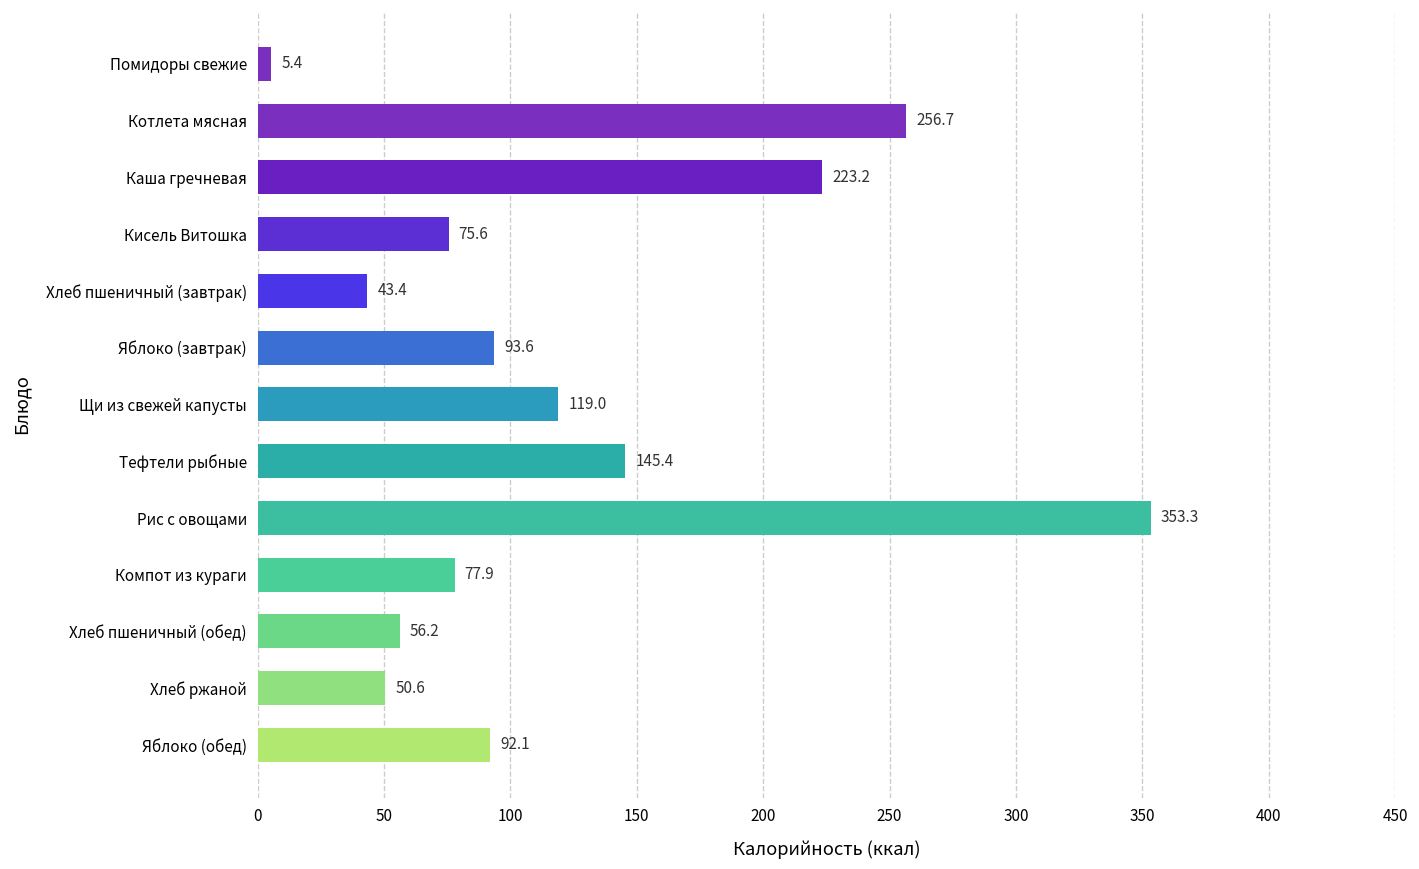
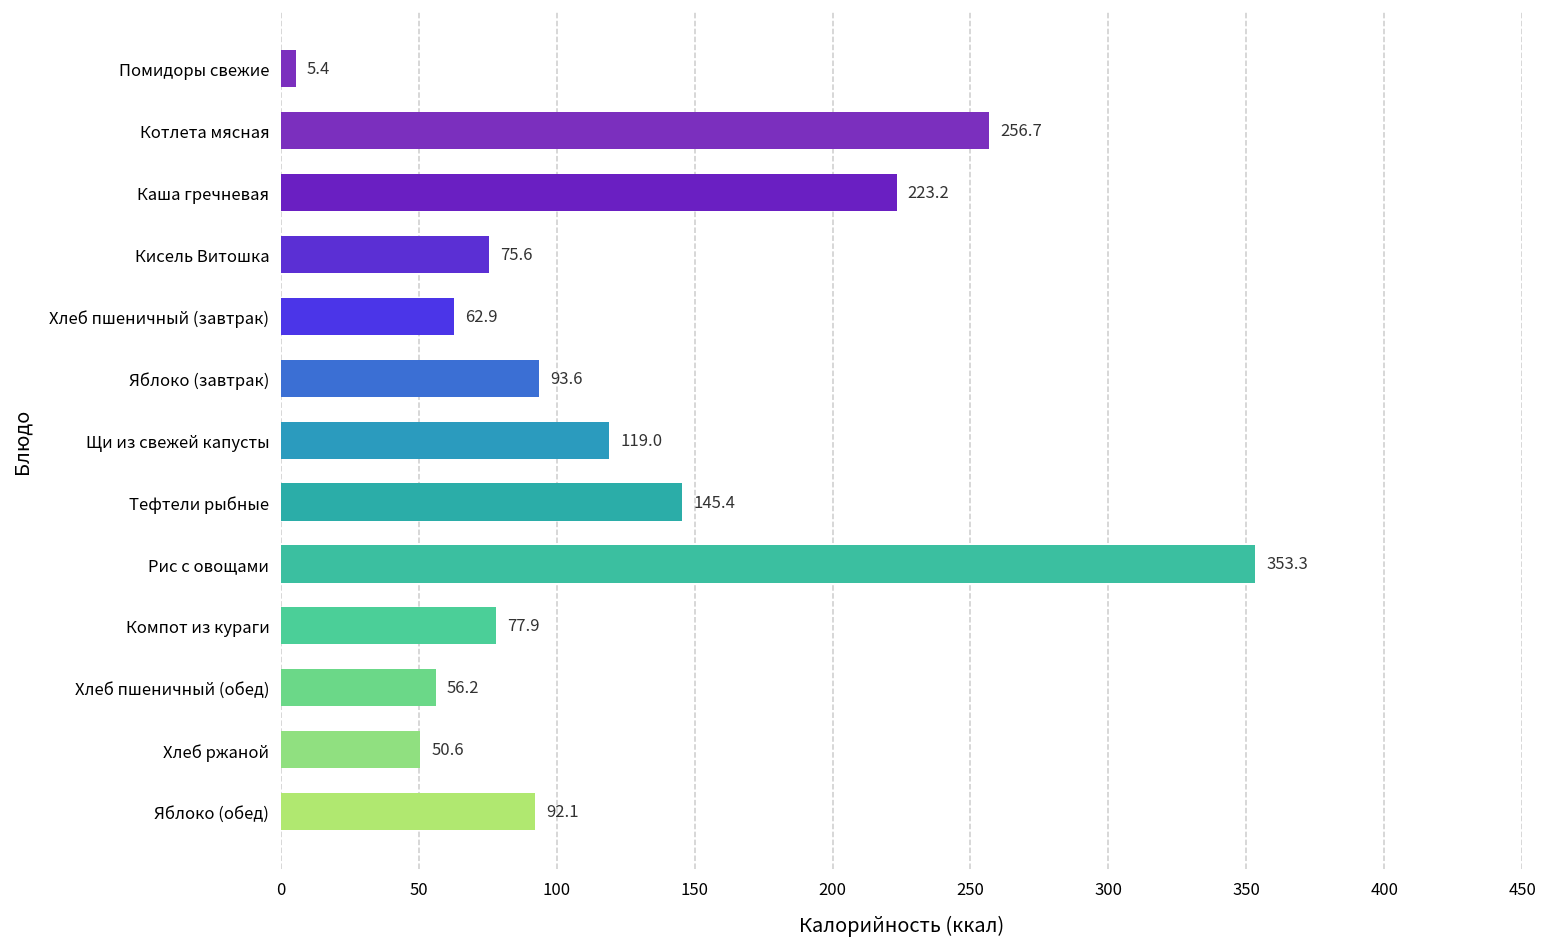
  {
    "Помидоры свежие": 5.4,
    "Котлета мясная": 256.7,
    "Каша гречневая": 223.2,
    "Кисель Витошка": 75.6,
-   "Хлеб пшеничный (завтрак)": 43.4,
+   "Хлеб пшеничный (завтрак)": 62.9,
    "Яблоко (завтрак)": 93.6,
    "Щи из свежей капусты": 119.0,
    "Тефтели рыбные": 145.4,
    "Рис с овощами": 353.3,
    "Компот из кураги": 77.9,
    "Хлеб пшеничный (обед)": 56.2,
    "Хлеб ржаной": 50.6,
    "Яблоко (обед)": 92.1
  }
